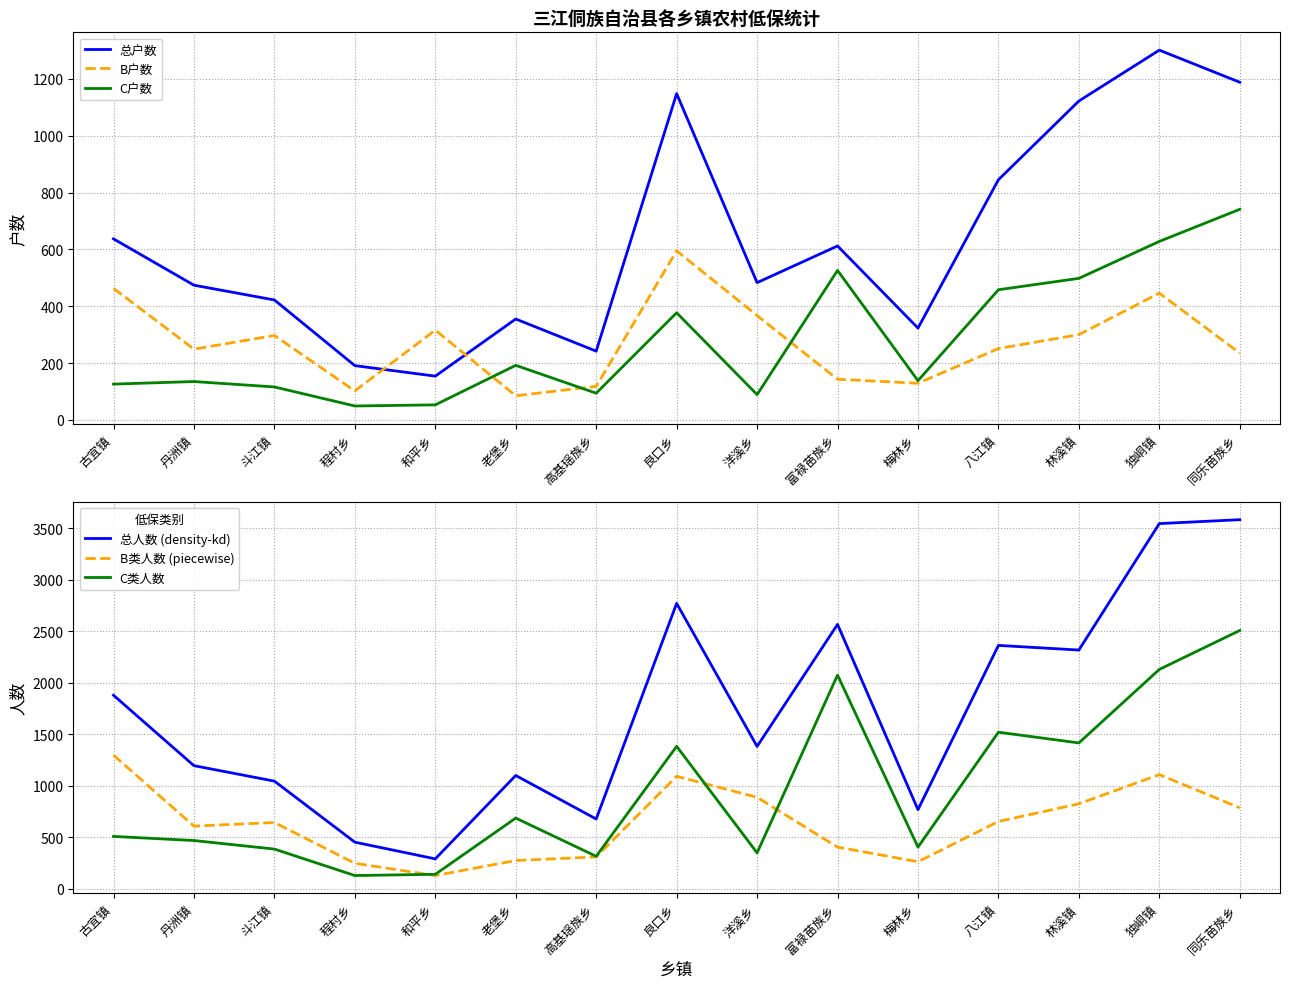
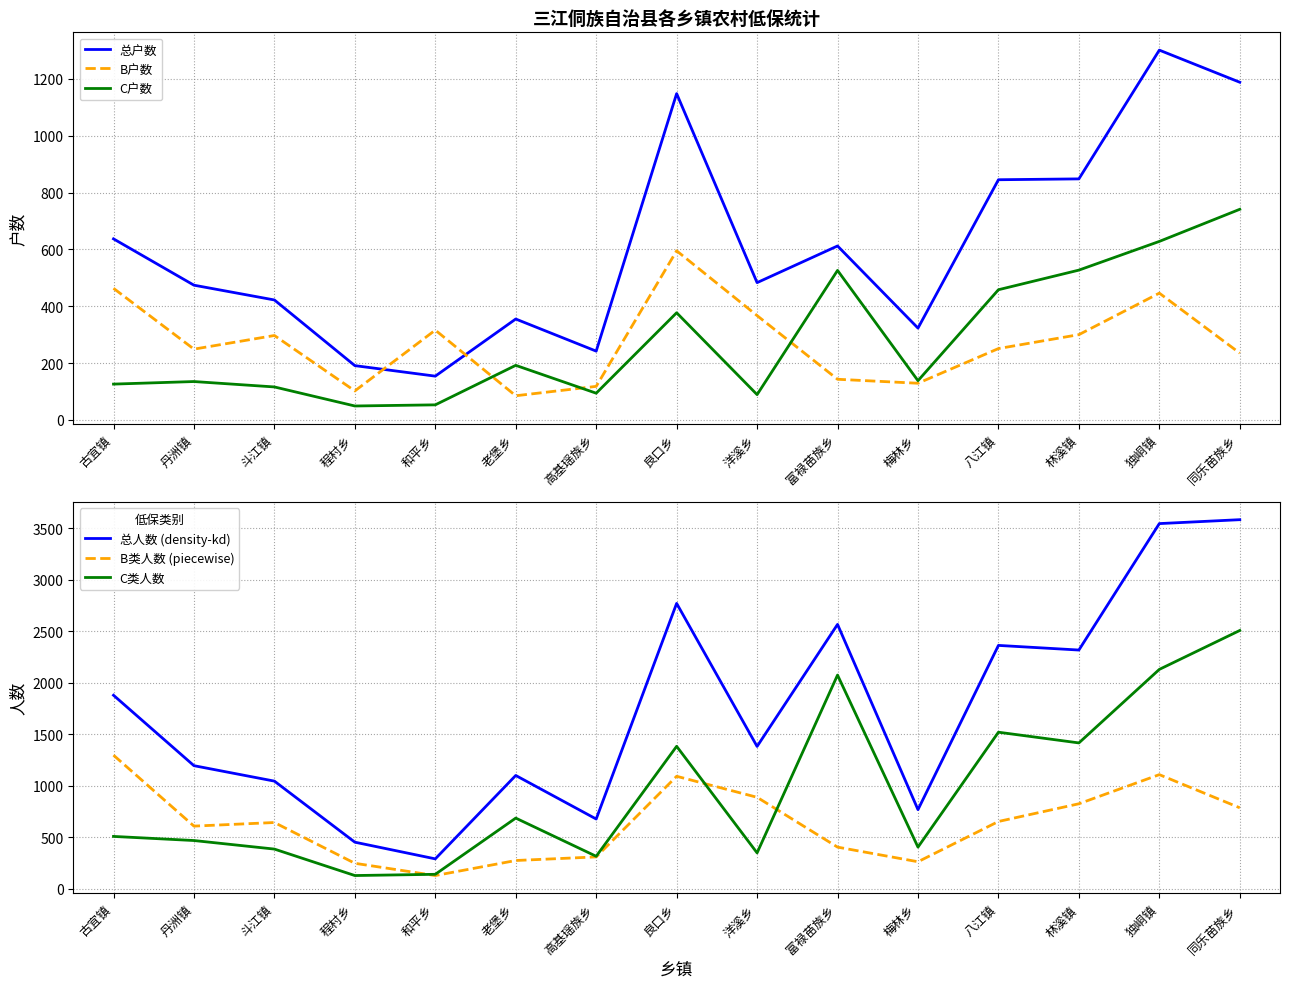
  {
    "三江侗族自治县各乡镇农村低保统计": {
      "总户数": {
        "古宜镇": 640,
        "丹洲镇": 470,
        "斗江镇": 420,
        "程村乡": 190,
        "和平乡": 150,
        "老堡乡": 360,
        "高基瑶族乡": 240,
        "良口乡": 1150,
        "洋溪乡": 480,
        "富禄苗族乡": 610,
        "梅林乡": 320,
        "八江镇": 850,
-       "林溪镇": 1120,
+       "林溪镇": 850,
        "独峒镇": 1300,
        "同乐苗族乡": 1190
      },
      "B户数": {
        "古宜镇": 460,
        "丹洲镇": 250,
        "斗江镇": 300,
        "程村乡": 100,
        "和平乡": 320,
        "老堡乡": 90,
        "高基瑶族乡": 120,
        "良口乡": 600,
        "洋溪乡": 370,
        "富禄苗族乡": 140,
        "八江镇": 250,
        "林溪镇": 300,
        "独峒镇": 450,
        "同乐苗族乡": 240
      },
      "C户数": {
        "古宜镇": 130,
        "丹洲镇": 140,
        "斗江镇": 120,
        "程村乡": 50,
        "和平乡": 50,
        "老堡乡": 190,
        "高基瑶族乡": 90,
        "良口乡": 380,
        "洋溪乡": 90,
        "富禄苗族乡": 530,
        "八江镇": 460,
-       "林溪镇": 500,
+       "林溪镇": 530,
        "独峒镇": 630,
        "同乐苗族乡": 740
      }
    }
  }
